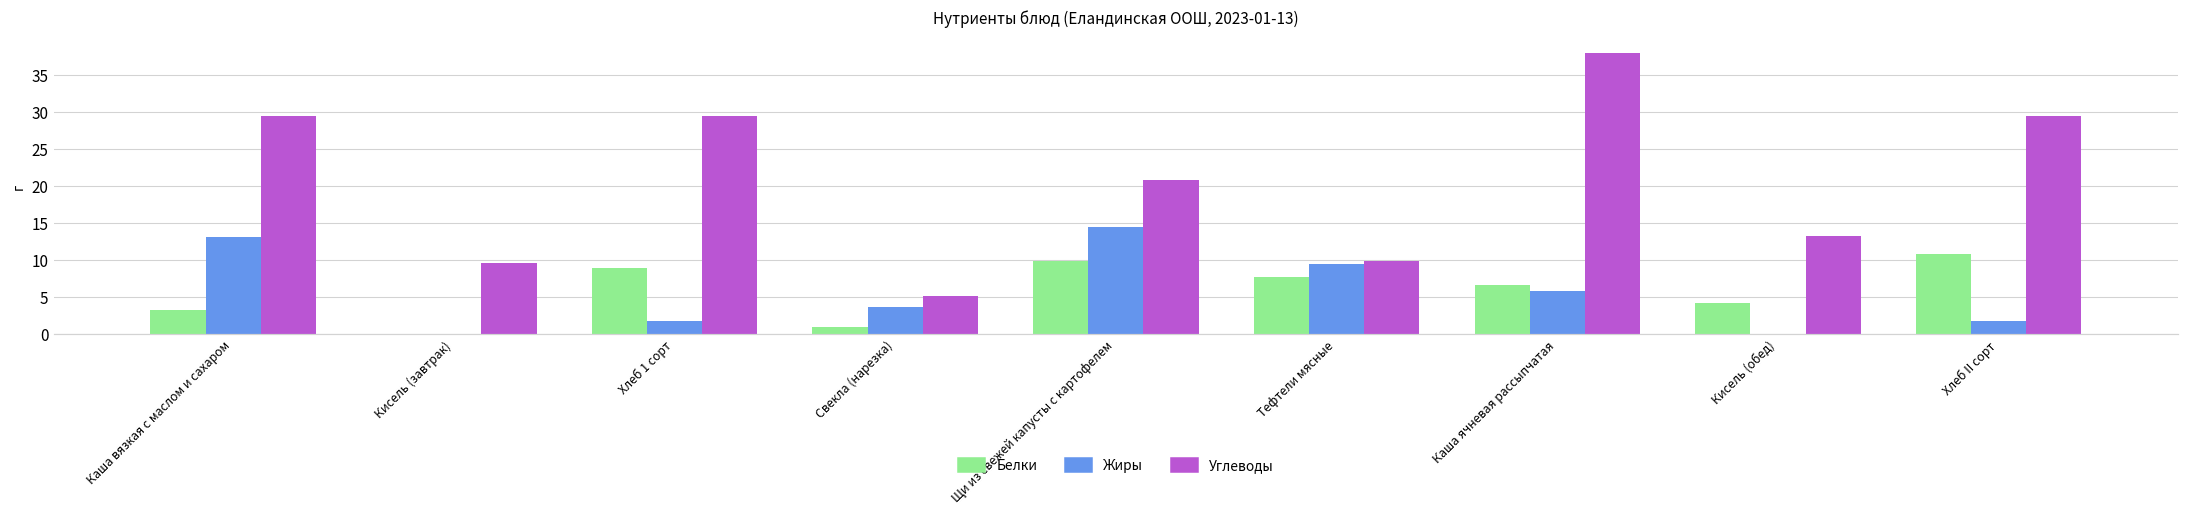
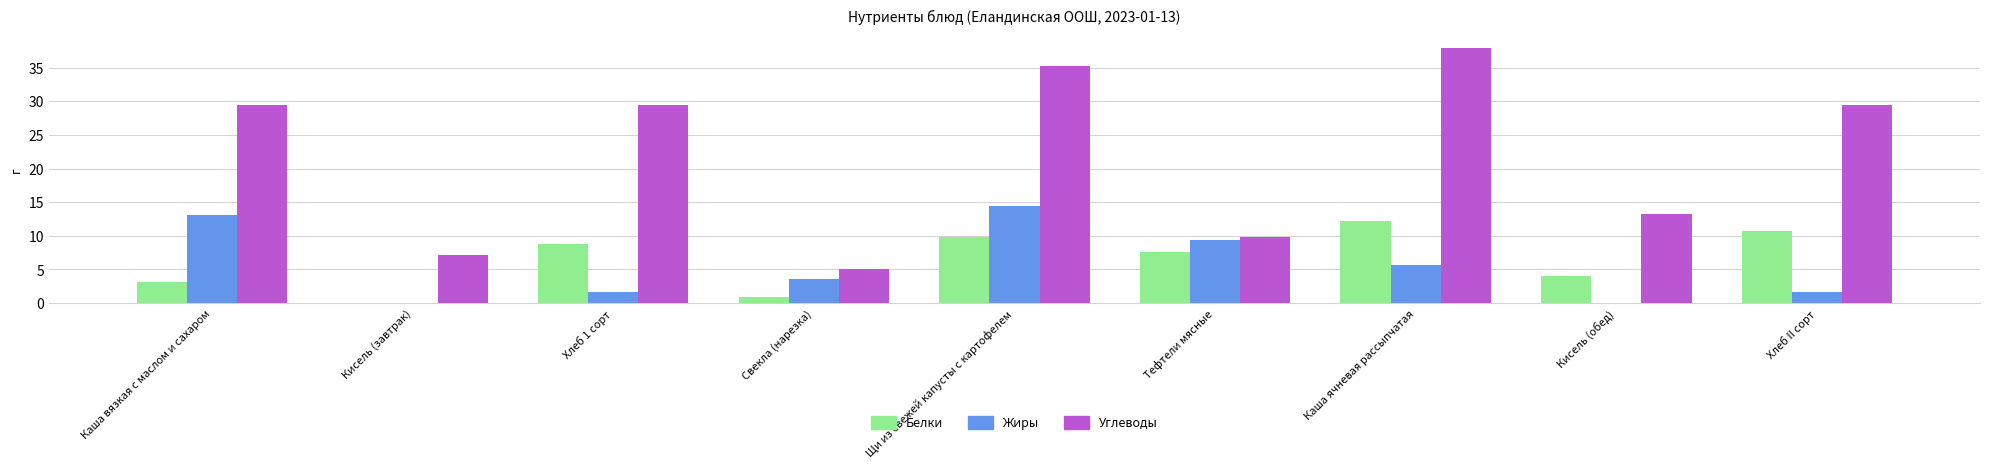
  {
    "Белки": {
      "Каша вязкая с маслом и сахаром": 3,
      "Кисель (завтрак)": 0,
      "Хлеб 1 сорт": 9,
      "Свекла (нарезка)": 1,
      "Щи из свежей капусты с картофелем": 10,
      "Тефтели мясные": 8,
-     "Каша ячневая рассыпчатая": 7,
+     "Каша ячневая рассыпчатая": 12,
      "Кисель (обед)": 4,
      "Хлеб II сорт": 11
    },
    "Жиры": {
      "Каша вязкая с маслом и сахаром": 13,
      "Кисель (завтрак)": 0,
      "Хлеб 1 сорт": 2,
      "Свекла (нарезка)": 4,
      "Щи из свежей капусты с картофелем": 14,
      "Тефтели мясные": 9,
      "Каша ячневая рассыпчатая": 6,
      "Кисель (обед)": 0,
      "Хлеб II сорт": 2
    },
    "Углеводы": {
      "Каша вязкая с маслом и сахаром": 29,
-     "Кисель (завтрак)": 10,
+     "Кисель (завтрак)": 7,
      "Хлеб 1 сорт": 29,
      "Свекла (нарезка)": 5,
-     "Щи из свежей капусты с картофелем": 21,
+     "Щи из свежей капусты с картофелем": 35,
      "Тефтели мясные": 10,
      "Каша ячневая рассыпчатая": 38,
      "Кисель (обед)": 13,
      "Хлеб II сорт": 29
    }
  }
